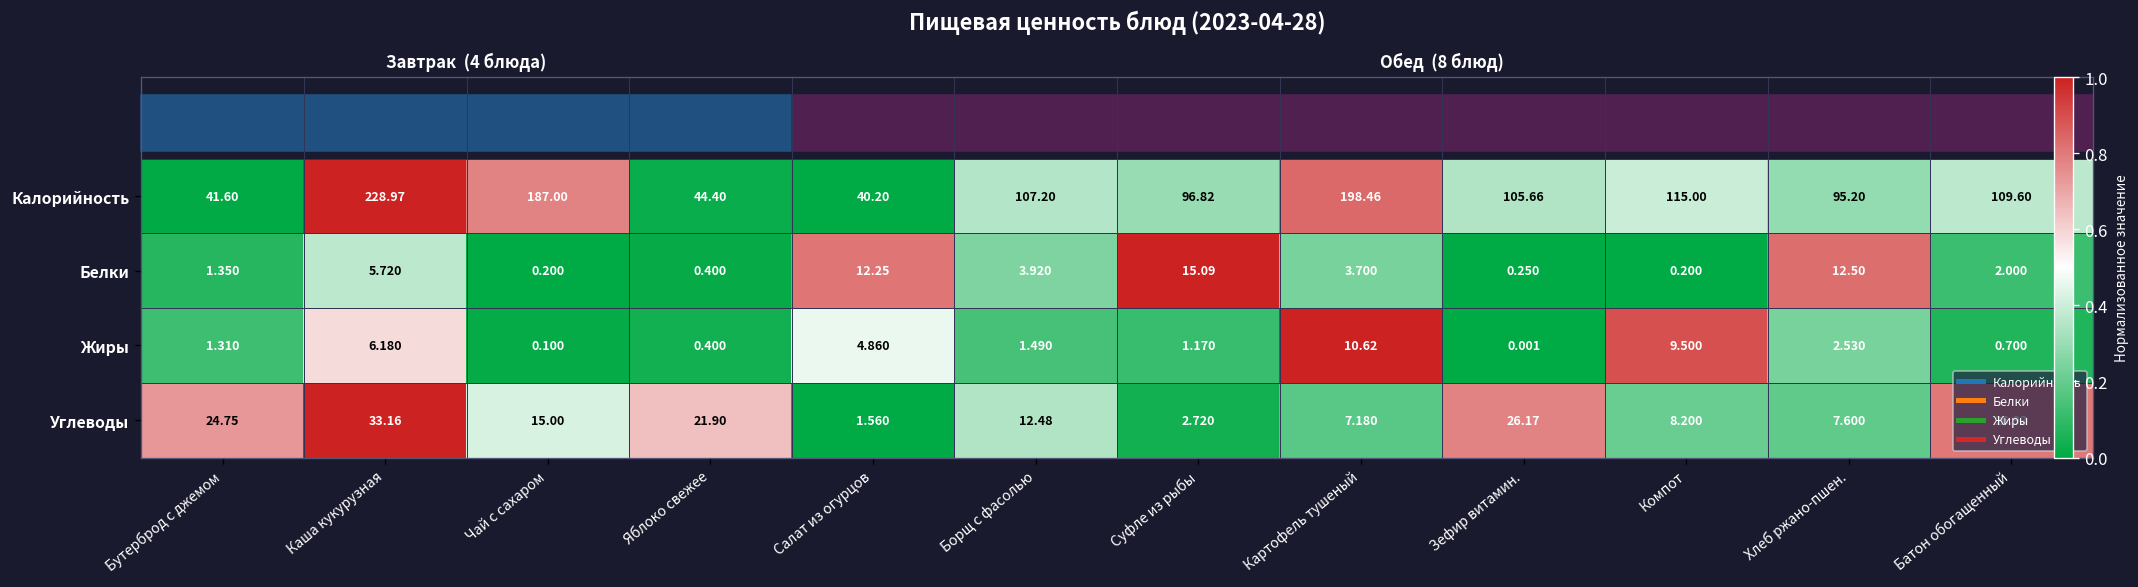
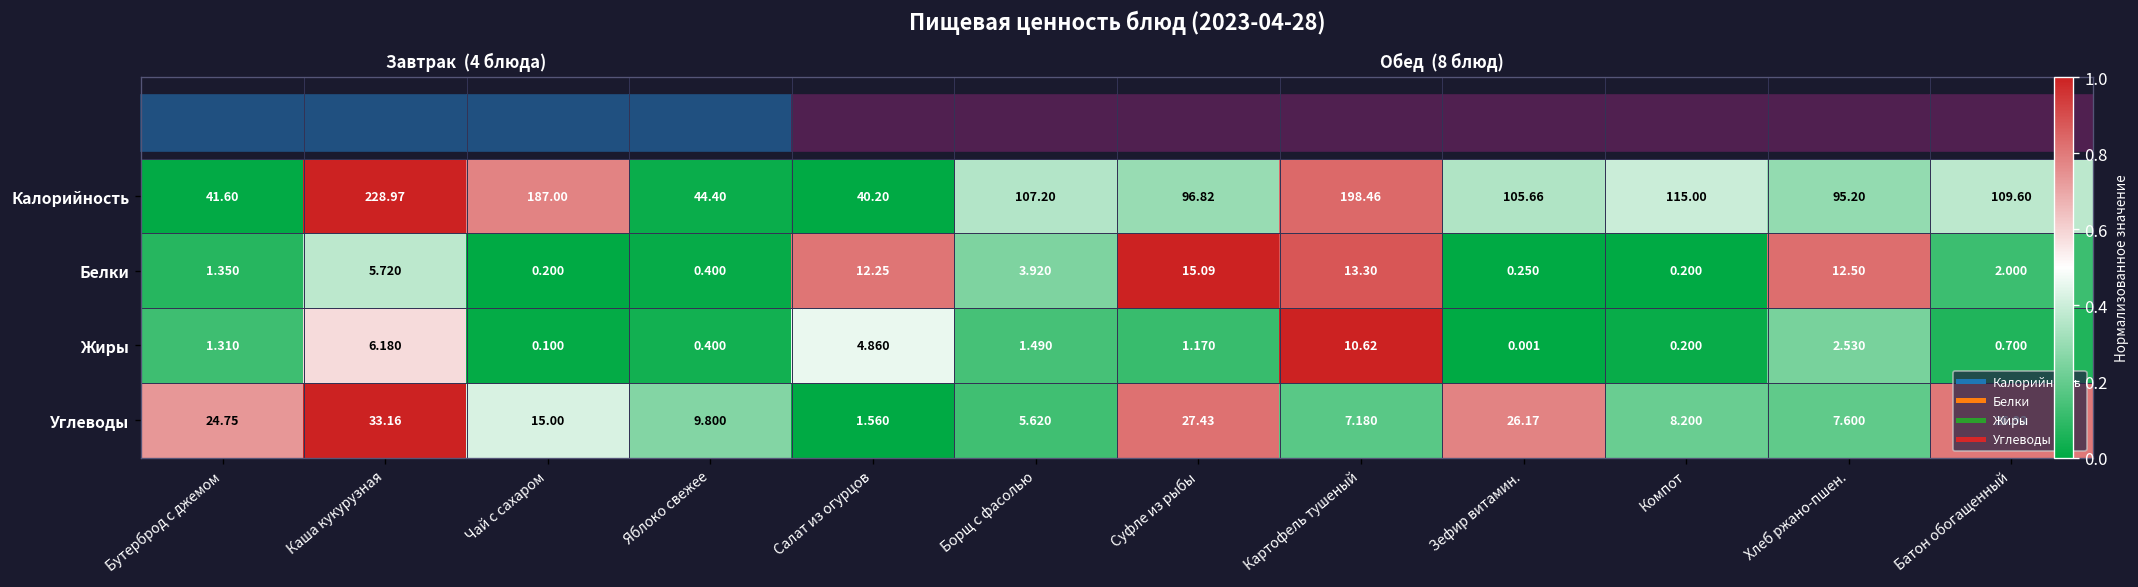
  {
    "Калорийность": {
      "Бутерброд с джемом": 41.60,
      "Каша кукурузная": 228.97,
      "Чай с сахаром": 187.00,
      "Яблоко свежее": 44.40,
      "Салат из огурцов": 40.20,
      "Борщ с фасолью": 107.20,
      "Суфле из рыбы": 96.82,
      "Картофель тушеный": 198.46,
      "Зефир витамин.": 105.66,
      "Компот": 115.00,
      "Хлеб ржано-пшен.": 95.20,
      "Батон обогащенный": 109.60
    },
    "Белки": {
      "Бутерброд с джемом": 1.350,
      "Каша кукурузная": 5.720,
      "Чай с сахаром": 0.200,
      "Яблоко свежее": 0.400,
      "Салат из огурцов": 12.25,
      "Борщ с фасолью": 3.920,
      "Суфле из рыбы": 15.09,
-     "Картофель тушеный": 3.700,
+     "Картофель тушеный": 13.30,
      "Зефир витамин.": 0.250,
      "Компот": 0.200,
      "Хлеб ржано-пшен.": 12.50,
      "Батон обогащенный": 2.000
    },
    "Жиры": {
      "Бутерброд с джемом": 1.310,
      "Каша кукурузная": 6.180,
      "Чай с сахаром": 0.100,
      "Яблоко свежее": 0.400,
      "Салат из огурцов": 4.860,
      "Борщ с фасолью": 1.490,
      "Суфле из рыбы": 1.170,
      "Картофель тушеный": 10.62,
      "Зефир витамин.": 0.001,
-     "Компот": 9.500,
+     "Компот": 0.200,
      "Хлеб ржано-пшен.": 2.530,
      "Батон обогащенный": 0.700
    },
    "Углеводы": {
      "Бутерброд с джемом": 24.75,
      "Каша кукурузная": 33.16,
      "Чай с сахаром": 15.00,
-     "Яблоко свежее": 21.90,
+     "Яблоко свежее": 9.800,
      "Салат из огурцов": 1.560,
-     "Борщ с фасолью": 12.48,
-     "Суфле из рыбы": 2.720,
+     "Борщ с фасолью": 5.620,
+     "Суфле из рыбы": 27.43,
      "Картофель тушеный": 7.180,
      "Зефир витамин.": 26.17,
      "Компот": 8.200,
      "Хлеб ржано-пшен.": 7.600
    }
  }
